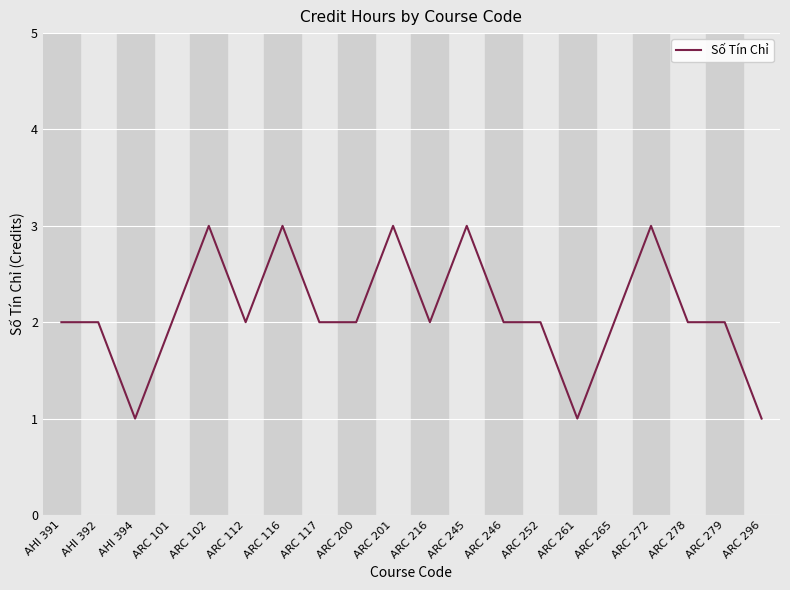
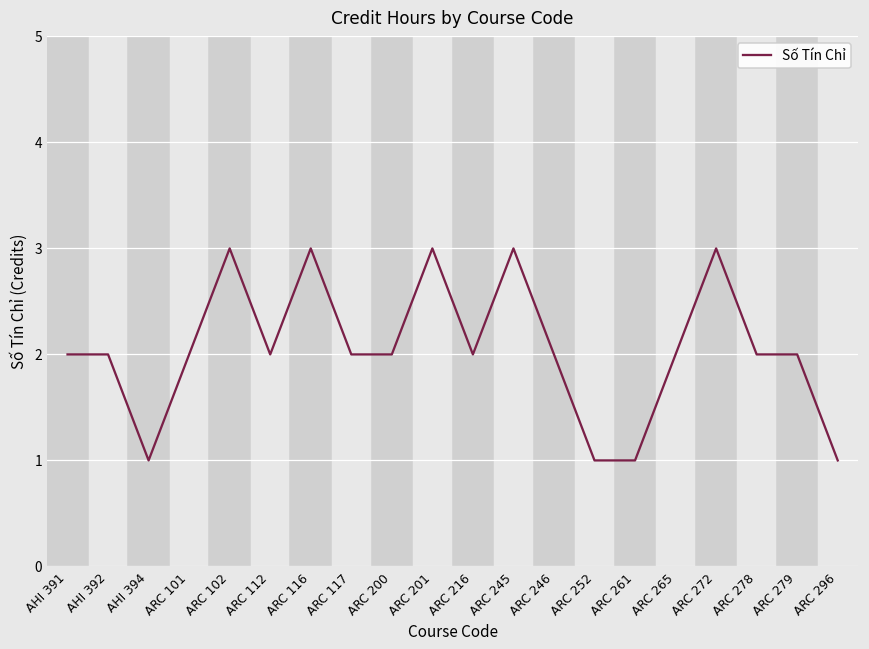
  {
    "AHI 391": 2,
    "AHI 392": 2,
    "AHI 394": 1,
    "ARC 101": 2,
    "ARC 102": 3,
    "ARC 112": 2,
    "ARC 116": 3,
    "ARC 117": 2,
    "ARC 200": 2,
    "ARC 201": 3,
    "ARC 216": 2,
    "ARC 245": 3,
    "ARC 246": 2,
-   "ARC 252": 2,
+   "ARC 252": 1,
    "ARC 261": 1,
    "ARC 265": 2,
    "ARC 272": 3,
    "ARC 278": 2,
    "ARC 279": 2,
    "ARC 296": 1
  }
